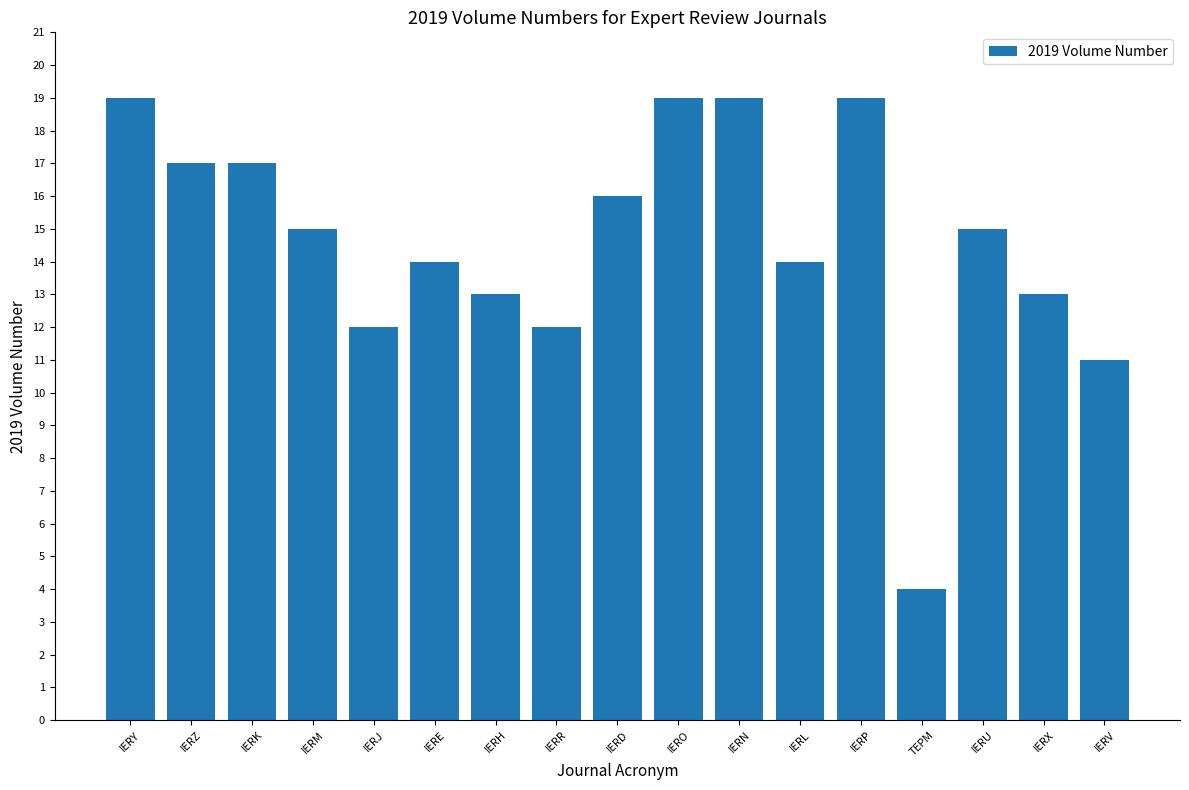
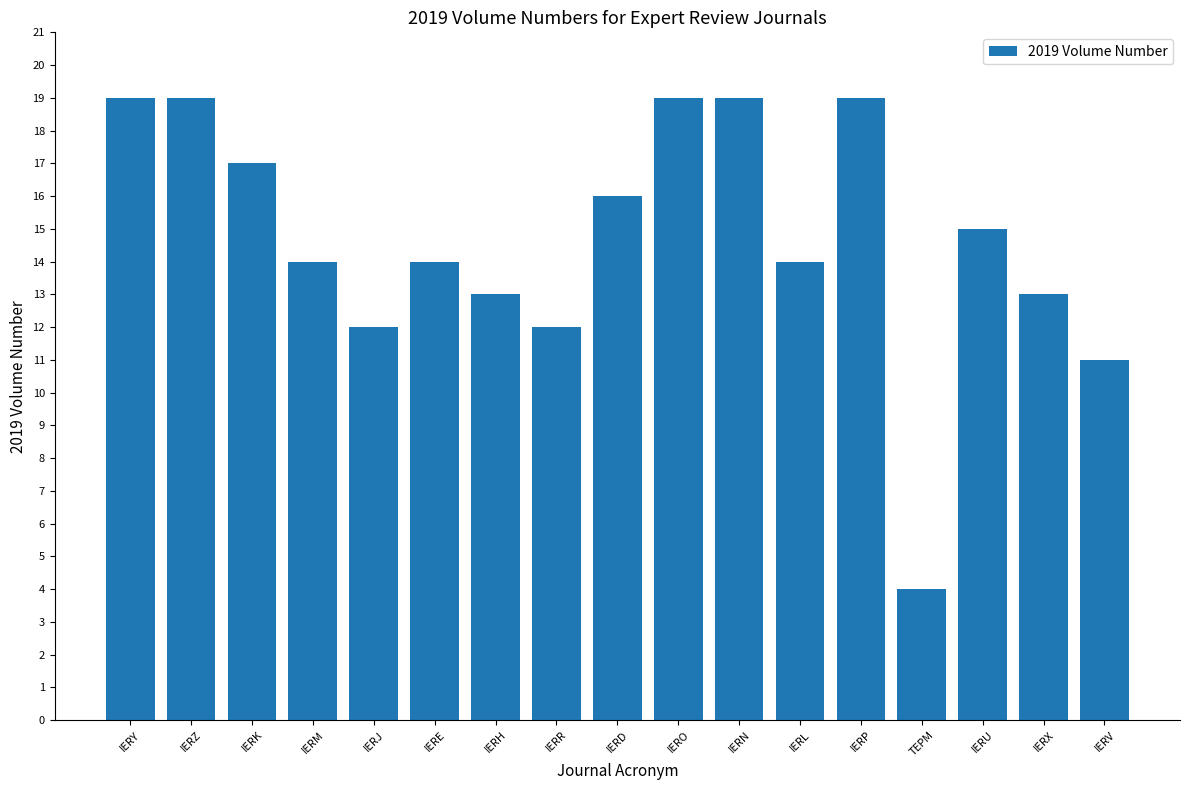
  {
    "IERY": 19,
-   "IERZ": 17,
+   "IERZ": 19,
    "IERK": 17,
-   "IERM": 15,
+   "IERM": 14,
    "IERJ": 12,
    "IERE": 14,
    "IERH": 13,
    "IERR": 12,
    "IERD": 16,
    "IERO": 19,
    "IERN": 19,
    "IERL": 14,
    "IERP": 19,
    "TEPM": 4,
    "IERU": 15,
    "IERX": 13,
    "IERV": 11
  }
